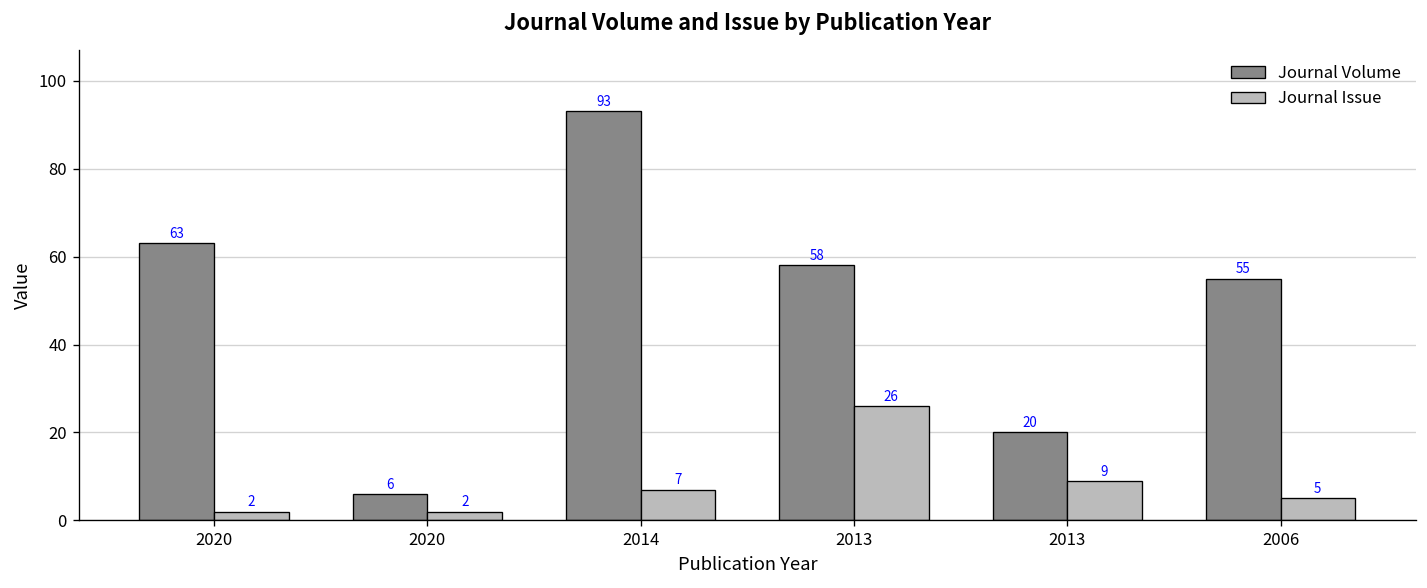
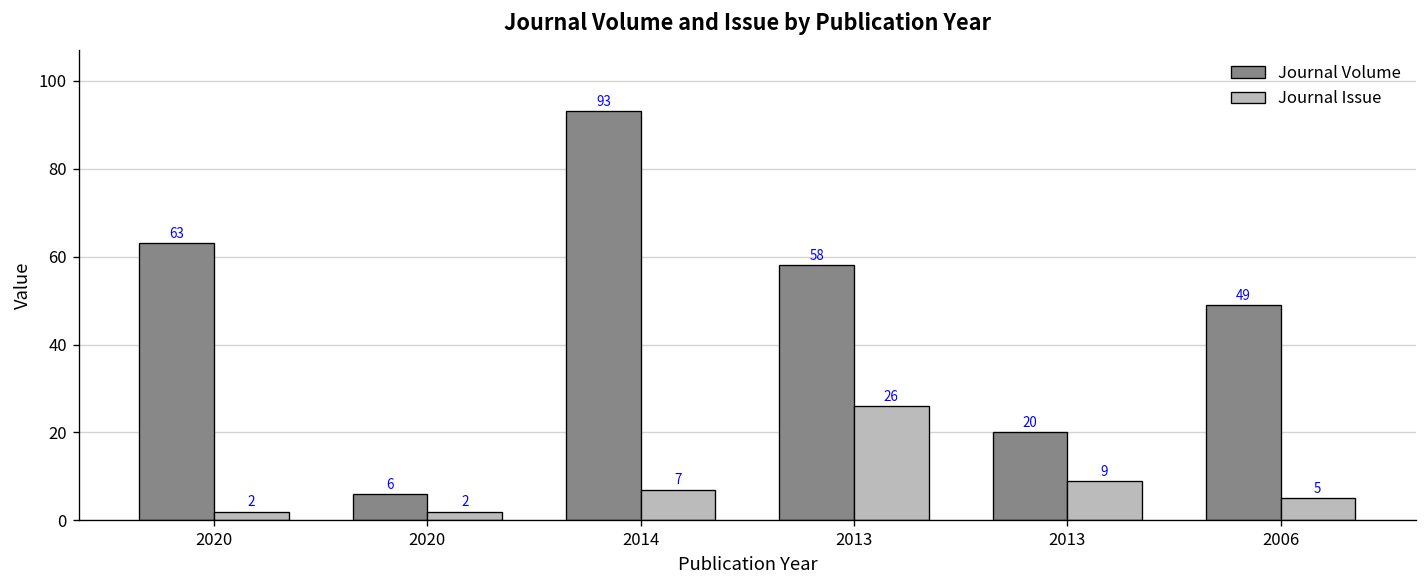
  {
    "Journal Volume": {
      "2014": 93,
-     "2006": 55
+     "2006": 49
    },
    "Journal Issue": {
      "2014": 7,
      "2006": 5
    }
  }
